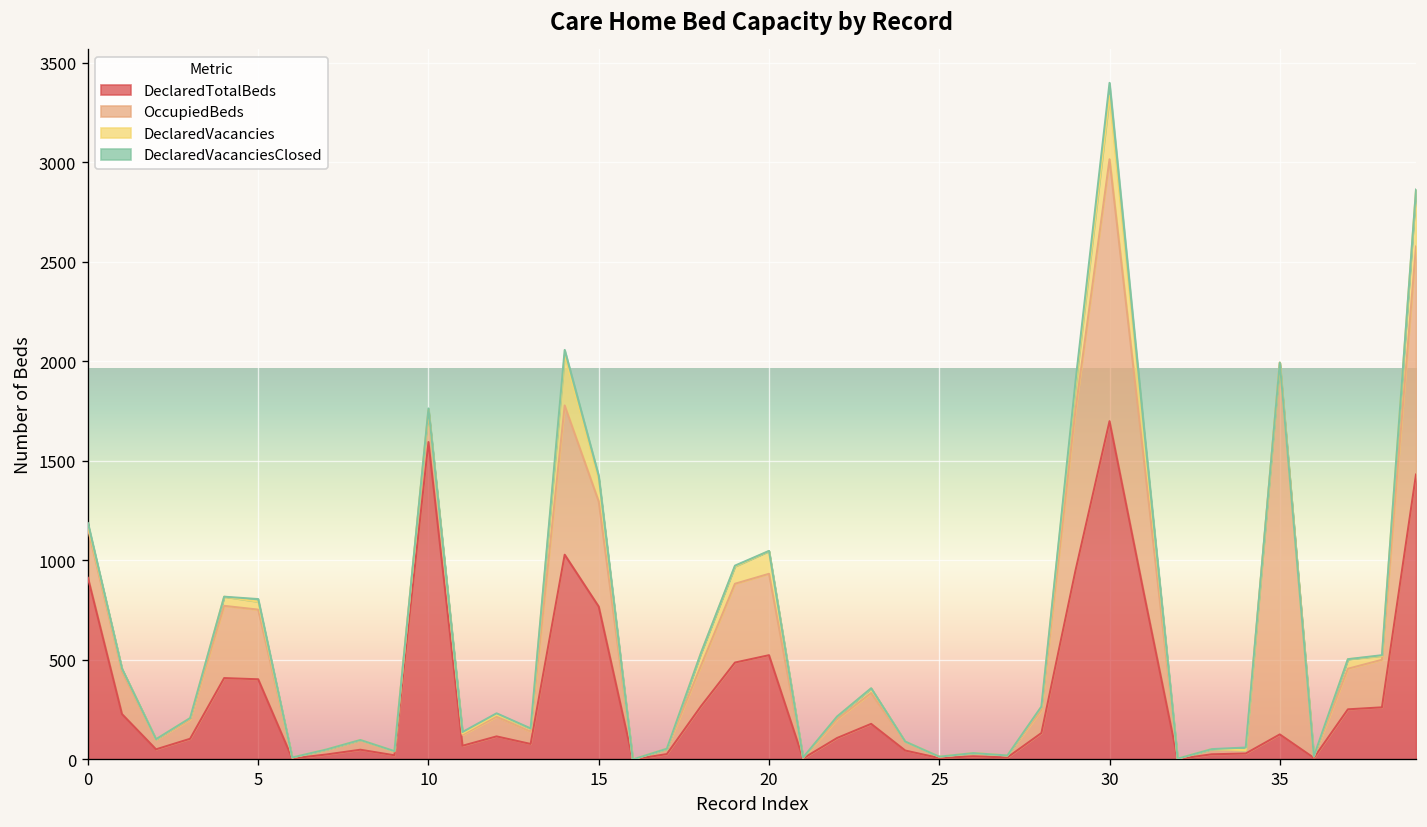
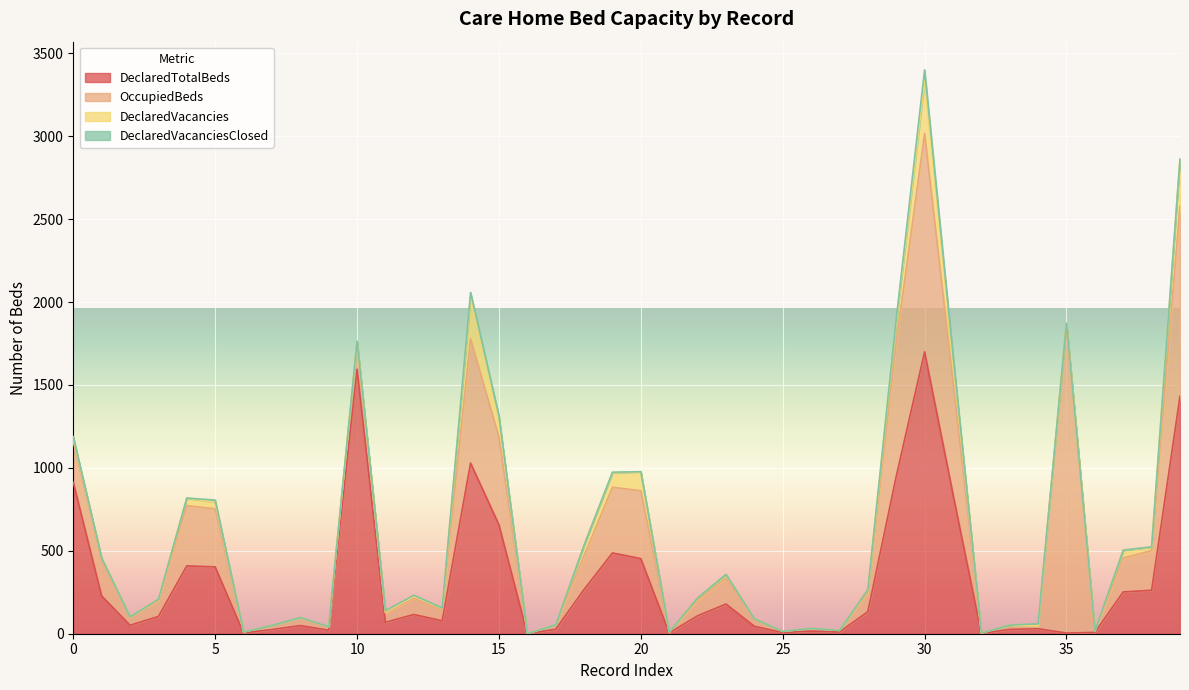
  {
    "DeclaredTotalBeds": {
      "0": 910,
      "5": 400,
      "10": 1600,
-     "15": 770,
-     "20": 520,
+     "15": 660,
+     "20": 450,
      "30": 1700,
-     "35": 130
+     "35": 0
    },
    "DeclaredVacanciesClosed": {
      "15": 20,
      "30": 70
    }
  }
